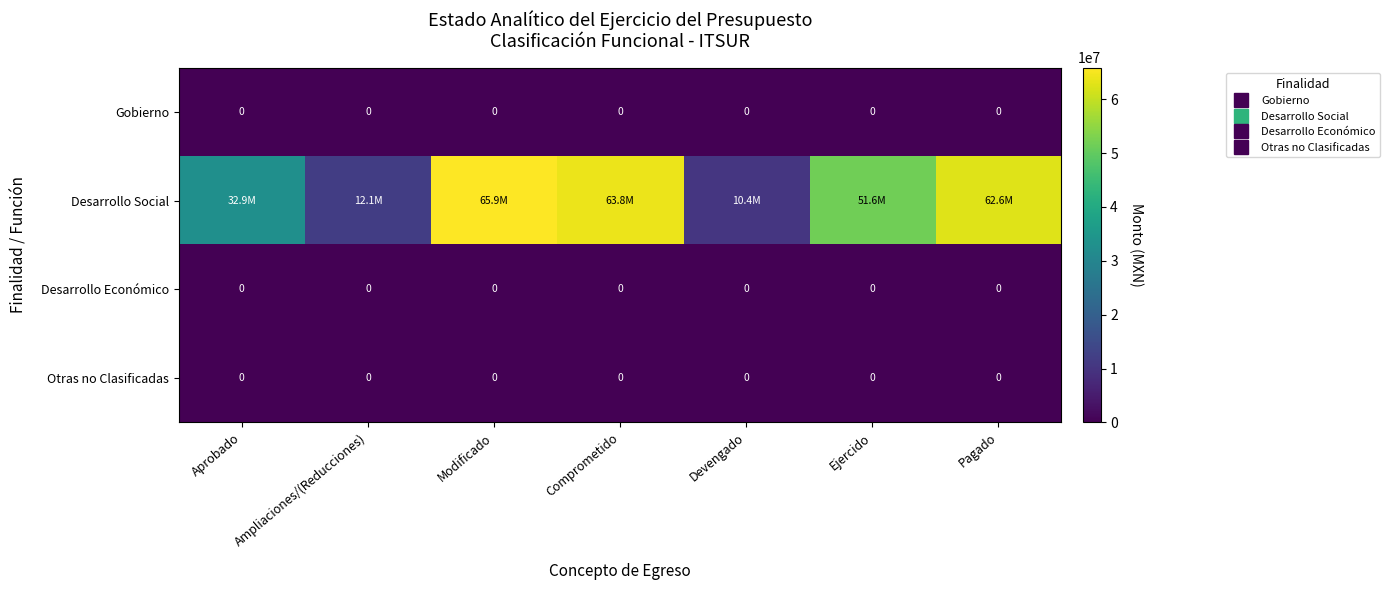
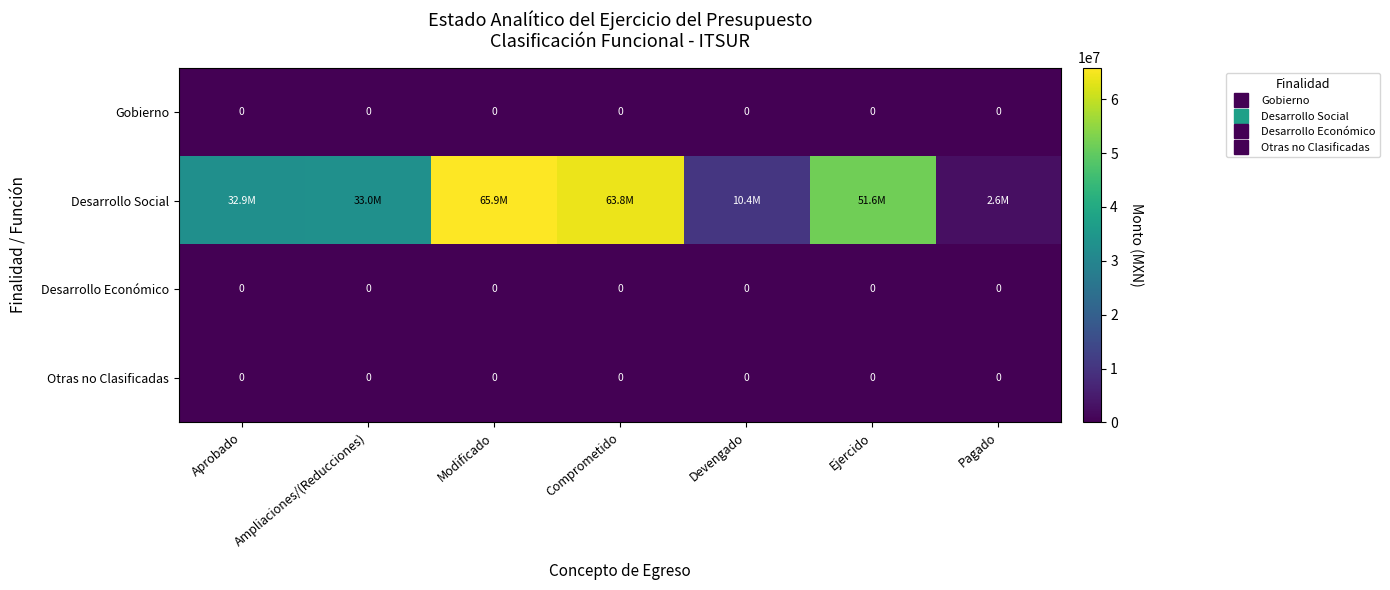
  {
    "Gobierno": {
      "Aprobado": "0",
      "Ampliaciones/(Reducciones)": "0",
      "Modificado": "0",
      "Comprometido": "0",
      "Devengado": "0",
      "Ejercido": "0",
      "Pagado": "0"
    },
    "Desarrollo Social": {
      "Aprobado": "32.9M",
-     "Ampliaciones/(Reducciones)": "12.1M",
+     "Ampliaciones/(Reducciones)": "33.0M",
      "Modificado": "65.9M",
      "Comprometido": "63.8M",
      "Devengado": "10.4M",
      "Ejercido": "51.6M",
-     "Pagado": "62.6M"
+     "Pagado": "2.6M"
    },
    "Desarrollo Económico": {
      "Aprobado": "0",
      "Ampliaciones/(Reducciones)": "0",
      "Modificado": "0",
      "Comprometido": "0",
      "Devengado": "0",
      "Ejercido": "0",
      "Pagado": "0"
    },
    "Otras no Clasificadas": {
      "Aprobado": "0",
      "Ampliaciones/(Reducciones)": "0",
      "Modificado": "0",
      "Comprometido": "0",
      "Devengado": "0",
      "Ejercido": "0",
      "Pagado": "0"
    }
  }
